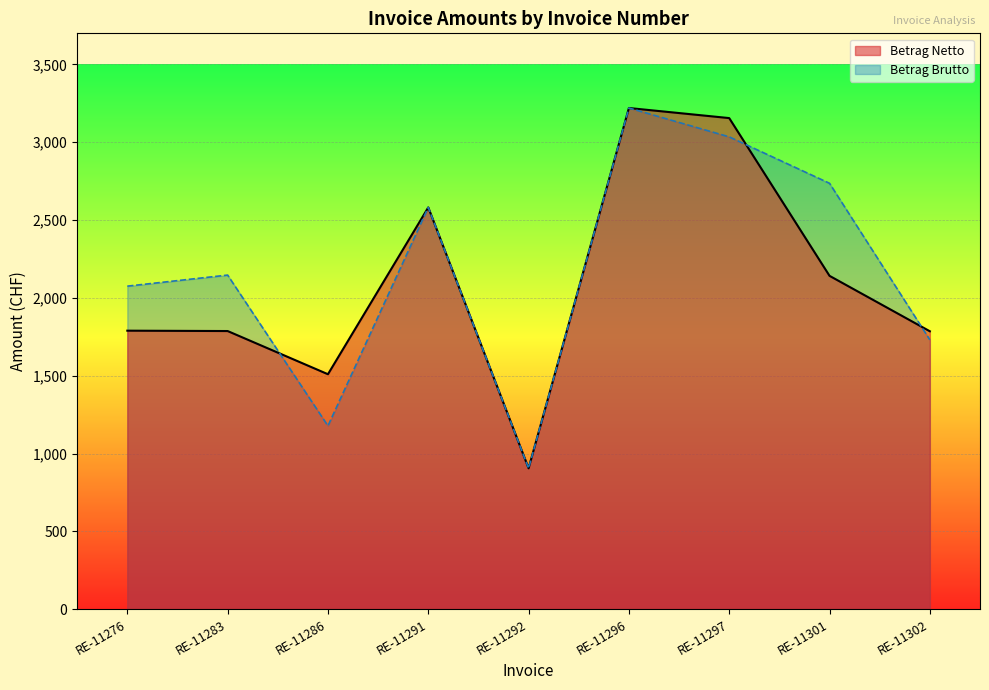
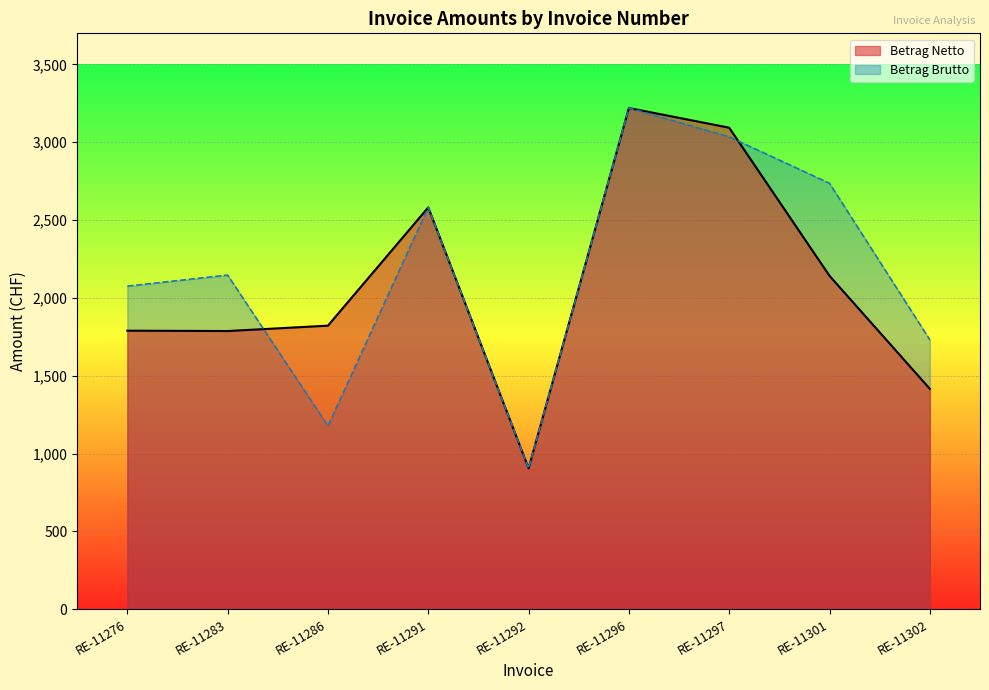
  {
    "Betrag Netto": {
      "RE-11276": "1,790",
      "RE-11283": "1,790",
-     "RE-11286": "1,510",
-     "RE-11297": "3,160",
+     "RE-11286": "1,820",
+     "RE-11297": "3,090",
      "RE-11301": "2,140",
-     "RE-11302": "1,790"
+     "RE-11302": "1,420"
    },
    "Betrag Brutto": {
      "RE-11276": "2,080",
      "RE-11283": "2,150",
      "RE-11286": "1,180",
      "RE-11297": "3,030",
      "RE-11301": "2,740",
      "RE-11302": "1,730"
    }
  }
